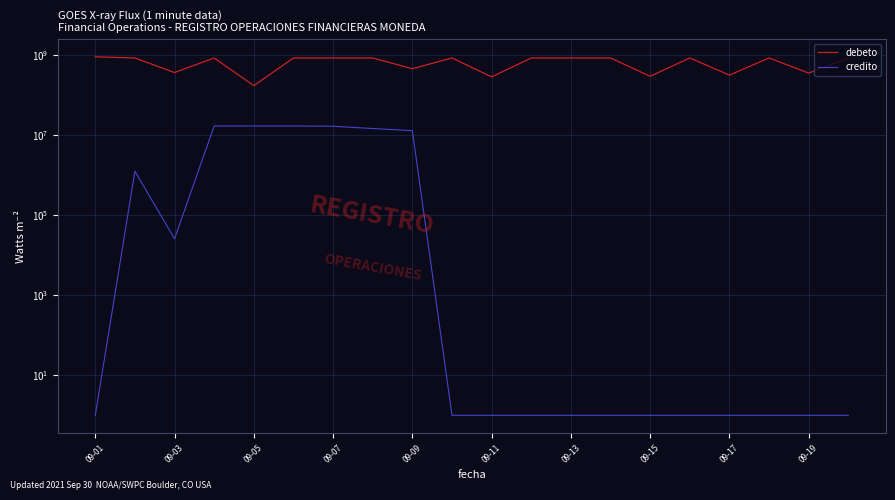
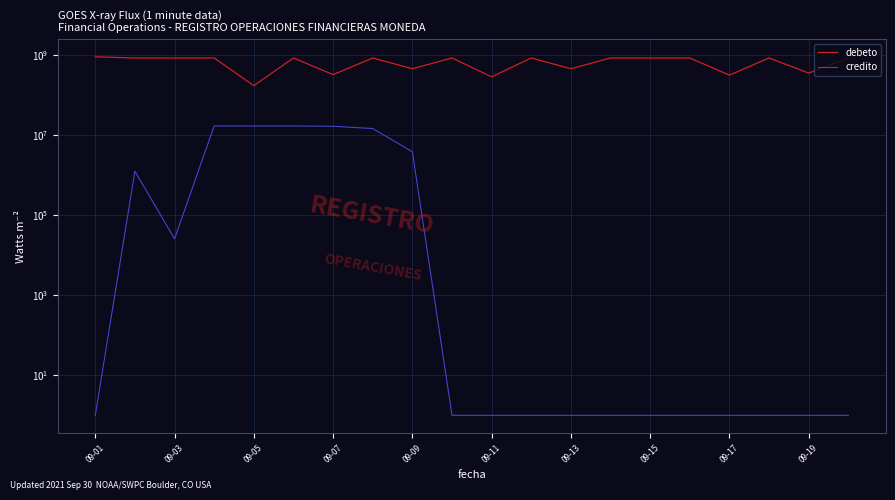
  {
    "debeto": {
      "09-01": 900000000,
-     "09-03": 400000000,
+     "09-03": 800000000,
      "09-05": 170000000,
-     "09-07": 800000000,
+     "09-07": 300000000,
      "09-09": 500000000,
      "09-11": 300000000,
-     "09-13": 800000000,
-     "09-15": 300000000,
+     "09-13": 500000000,
+     "09-15": 800000000,
      "09-17": 300000000,
      "09-19": 400000000
    },
    "credito": {
      "09-01": 1,
      "09-03": 30000,
      "09-05": 17000000,
      "09-07": 17000000,
-     "09-09": 13000000,
+     "09-09": 4000000,
      "09-11": 1,
      "09-13": 1,
      "09-15": 1,
      "09-17": 1,
      "09-19": 1
    }
  }
